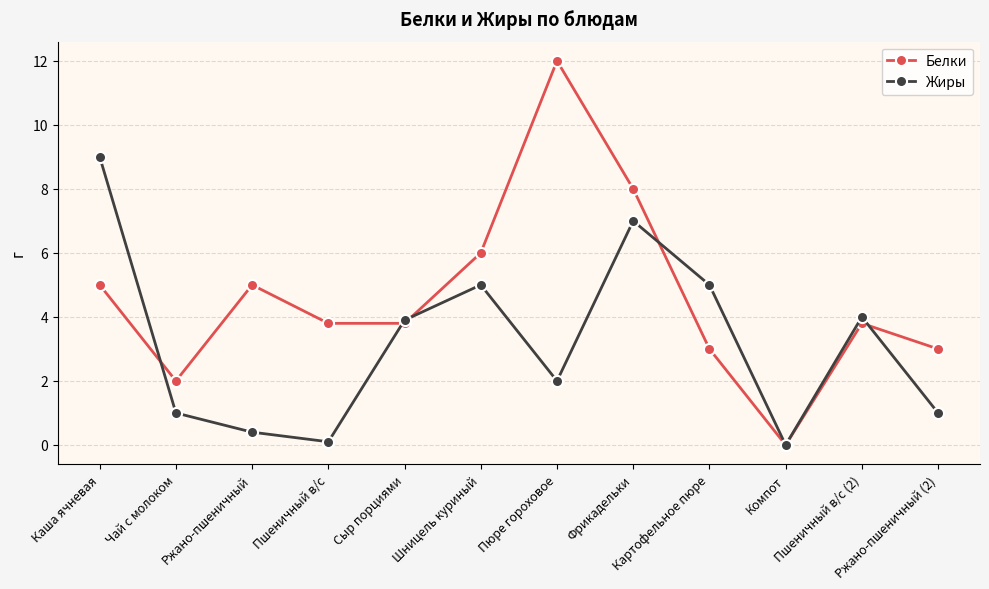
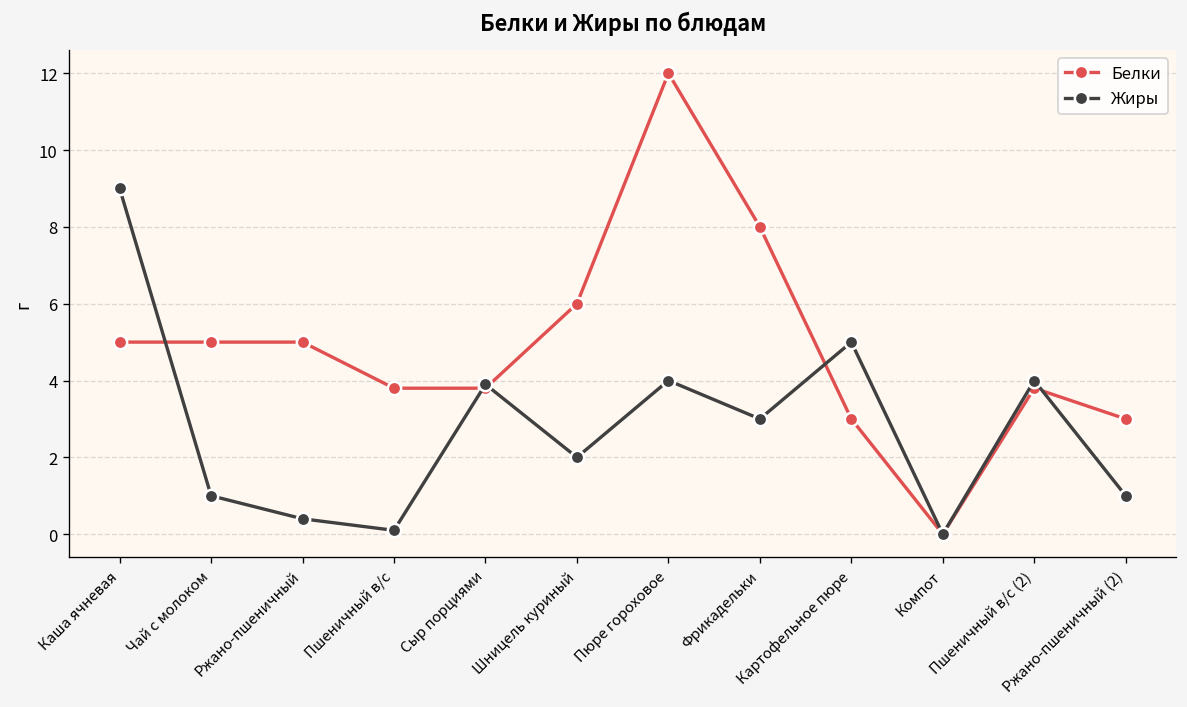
  {
    "Белки": {
      "Каша ячневая": 5,
-     "Чай с молоком": 2,
+     "Чай с молоком": 5,
      "Ржано-пшеничный": 5,
      "Пшеничный в/с": 3.8,
      "Сыр порциями": 3.8,
      "Шницель куриный": 6,
      "Пюре гороховое": 12,
      "Фрикадельки": 8,
      "Картофельное пюре": 3,
      "Пшеничный в/с (2)": 3.8,
      "Ржано-пшеничный (2)": 3
    },
    "Жиры": {
      "Каша ячневая": 9,
      "Чай с молоком": 1,
      "Ржано-пшеничный": 0.4,
      "Пшеничный в/с": 0.1,
      "Сыр порциями": 3.9,
-     "Шницель куриный": 5,
-     "Пюре гороховое": 2,
-     "Фрикадельки": 7,
+     "Шницель куриный": 2,
+     "Пюре гороховое": 4,
+     "Фрикадельки": 3,
      "Картофельное пюре": 5,
      "Пшеничный в/с (2)": 4,
      "Ржано-пшеничный (2)": 1
    }
  }
